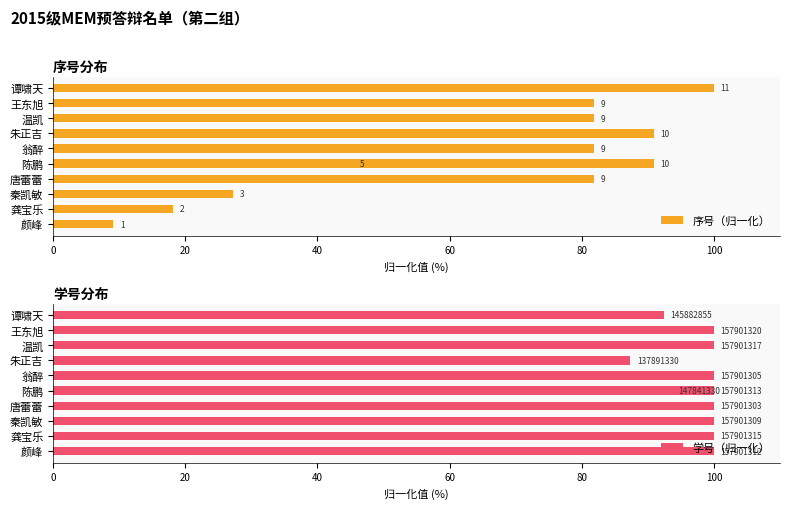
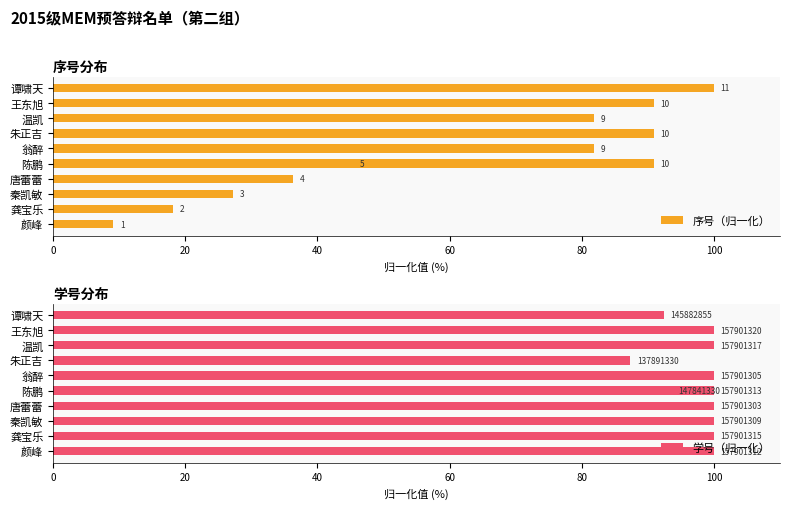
  {
    "序号分布": {
-     "王东旭": 9,
-     "唐蕾蕾": 9
+     "王东旭": 10,
+     "唐蕾蕾": 4
    }
  }
